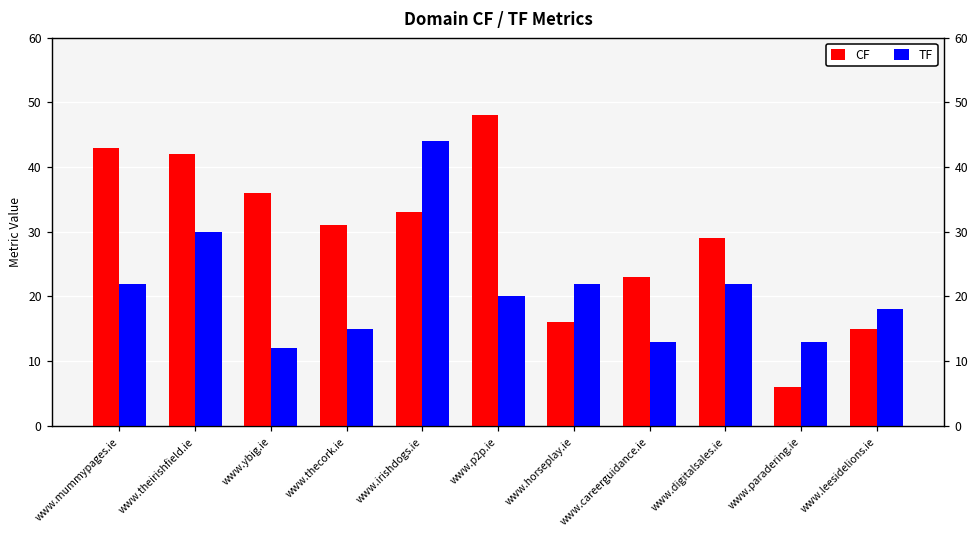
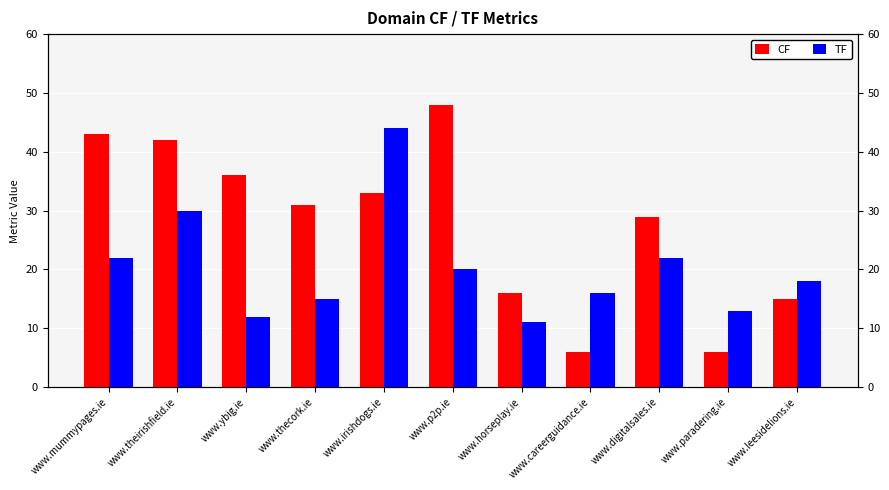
  {
    "CF": {
      "www.mummypages.ie": 43,
      "www.theirishfield.ie": 42,
      "www.ybig.ie": 36,
      "www.thecork.ie": 31,
      "www.irishdogs.ie": 33,
      "www.p2p.ie": 48,
      "www.horseplay.ie": 16,
-     "www.careerguidance.ie": 23,
+     "www.careerguidance.ie": 6,
      "www.digitalsales.ie": 29,
      "www.paradering.ie": 6,
      "www.leesidelions.ie": 15
    },
    "TF": {
      "www.mummypages.ie": 22,
      "www.theirishfield.ie": 30,
      "www.ybig.ie": 12,
      "www.thecork.ie": 15,
      "www.irishdogs.ie": 44,
      "www.p2p.ie": 20,
-     "www.horseplay.ie": 22,
-     "www.careerguidance.ie": 13,
+     "www.horseplay.ie": 11,
+     "www.careerguidance.ie": 16,
      "www.digitalsales.ie": 22,
      "www.paradering.ie": 13,
      "www.leesidelions.ie": 18
    }
  }
